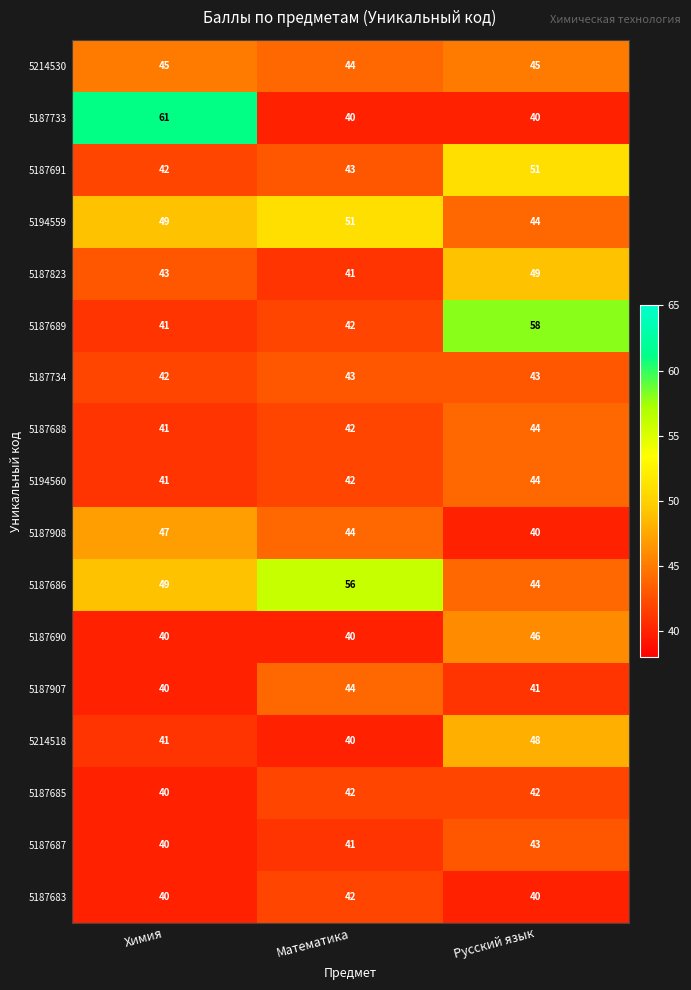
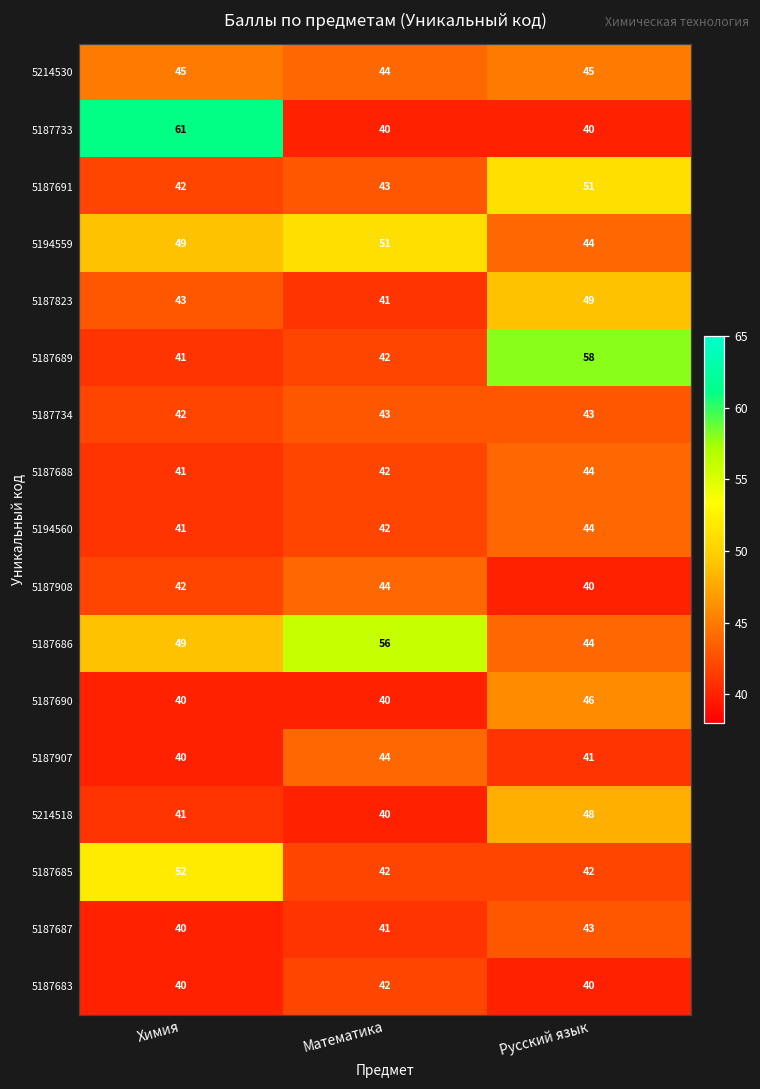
  {
    "5214530": {
      "Химия": 45,
      "Математика": 44,
      "Русский язык": 45
    },
    "5187733": {
      "Химия": 61,
      "Математика": 40,
      "Русский язык": 40
    },
    "5187691": {
      "Химия": 42,
      "Математика": 43,
      "Русский язык": 51
    },
    "5194559": {
      "Химия": 49,
      "Математика": 51,
      "Русский язык": 44
    },
    "5187823": {
      "Химия": 43,
      "Математика": 41,
      "Русский язык": 49
    },
    "5187689": {
      "Химия": 41,
      "Математика": 42,
      "Русский язык": 58
    },
    "5187734": {
      "Химия": 42,
      "Математика": 43,
      "Русский язык": 43
    },
    "5187688": {
      "Химия": 41,
      "Математика": 42,
      "Русский язык": 44
    },
    "5194560": {
      "Химия": 41,
      "Математика": 42,
      "Русский язык": 44
    },
    "5187908": {
-     "Химия": 47,
+     "Химия": 42,
      "Математика": 44,
      "Русский язык": 40
    },
    "5187686": {
      "Химия": 49,
      "Математика": 56,
      "Русский язык": 44
    },
    "5187690": {
      "Химия": 40,
      "Математика": 40,
      "Русский язык": 46
    },
    "5187907": {
      "Химия": 40,
      "Математика": 44,
      "Русский язык": 41
    },
    "5214518": {
      "Химия": 41,
      "Математика": 40,
      "Русский язык": 48
    },
    "5187685": {
-     "Химия": 40,
+     "Химия": 52,
      "Математика": 42,
      "Русский язык": 42
    },
    "5187687": {
      "Химия": 40,
      "Математика": 41,
      "Русский язык": 43
    },
    "5187683": {
      "Химия": 40,
      "Математика": 42,
      "Русский язык": 40
    }
  }
